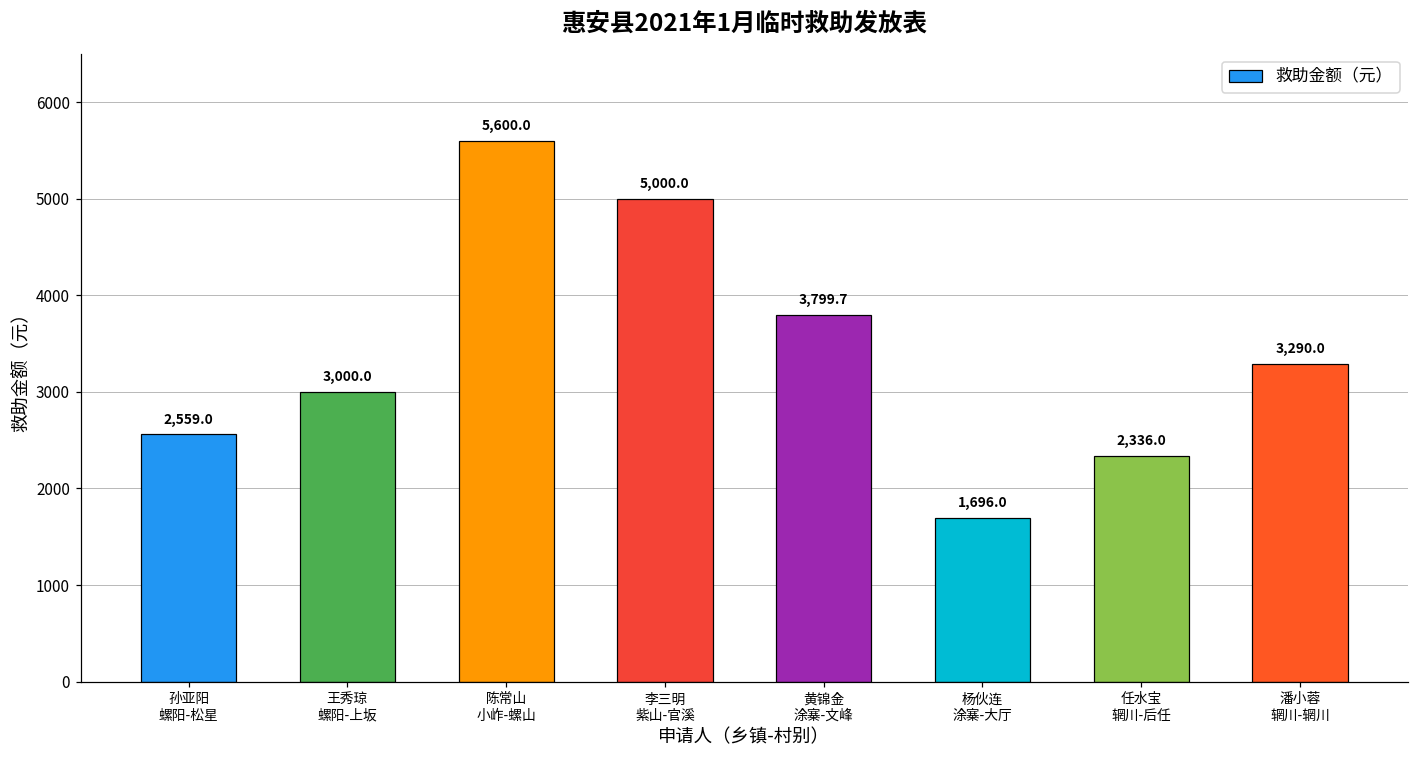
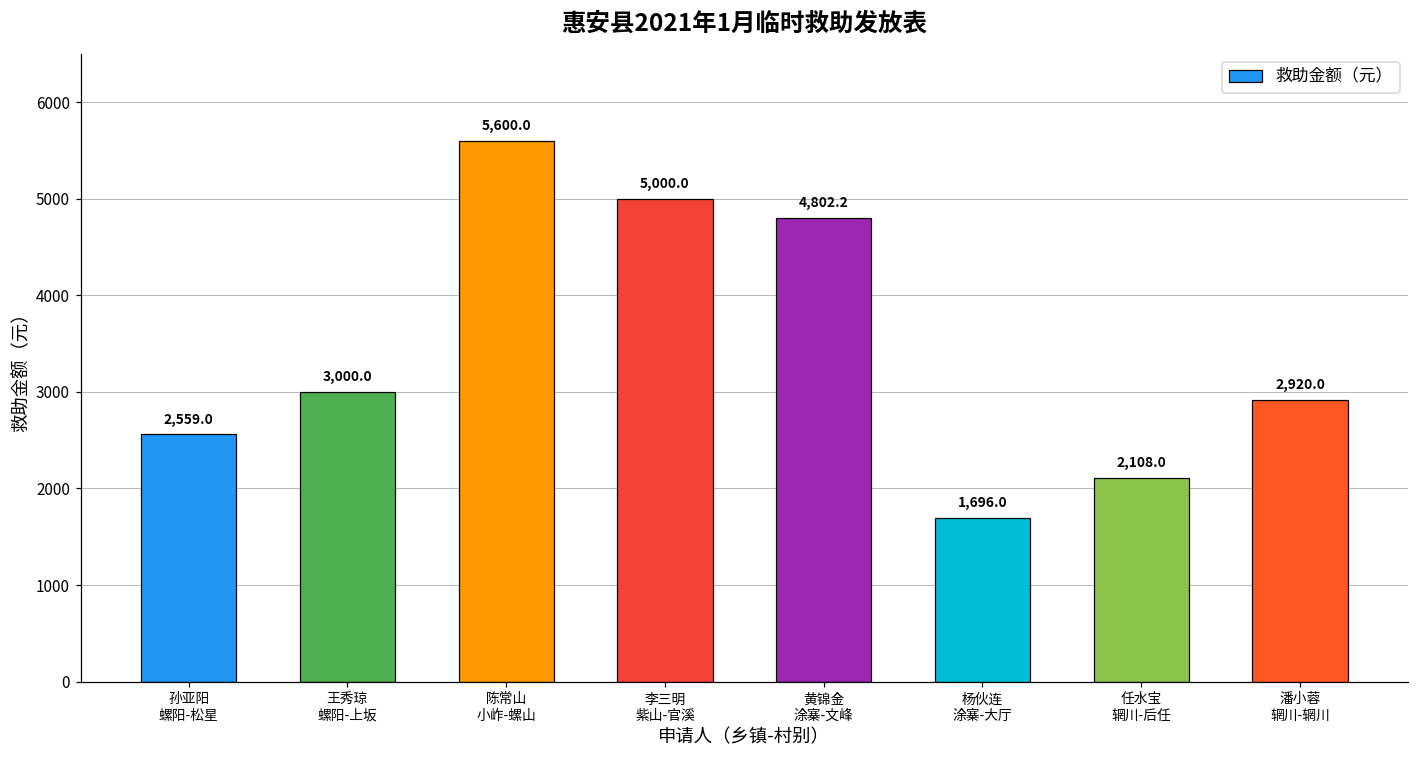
  {
    "孙亚阳 螺阳-松星": "2,559.0",
    "王秀琼 螺阳-上坂": "3,000.0",
    "陈常山 小岞-螺山": "5,600.0",
    "李三明 紫山-官溪": "5,000.0",
-   "黄锦金 涂寨-文峰": "3,799.7",
+   "黄锦金 涂寨-文峰": "4,802.2",
    "杨伙连 涂寨-大厅": "1,696.0",
-   "任水宝 辋川-后任": "2,336.0",
-   "潘小蓉 辋川-辋川": "3,290.0"
+   "任水宝 辋川-后任": "2,108.0",
+   "潘小蓉 辋川-辋川": "2,920.0"
  }
